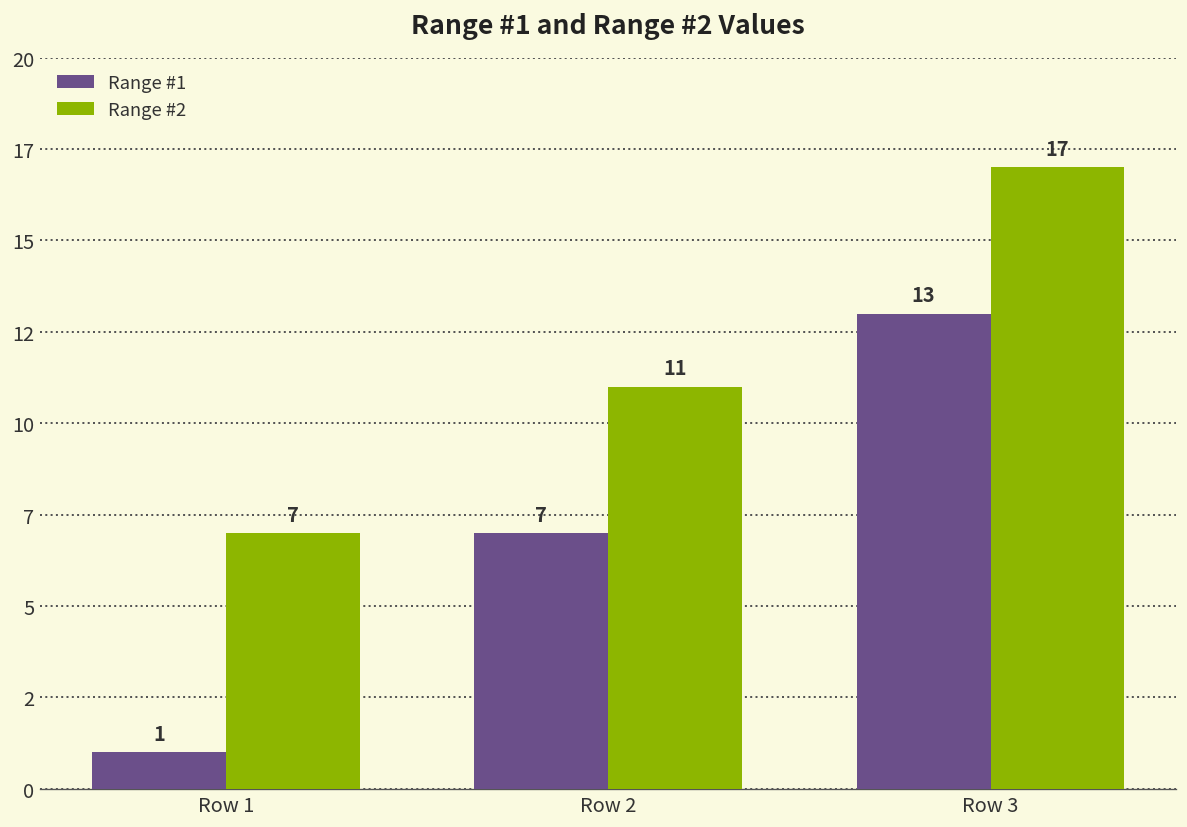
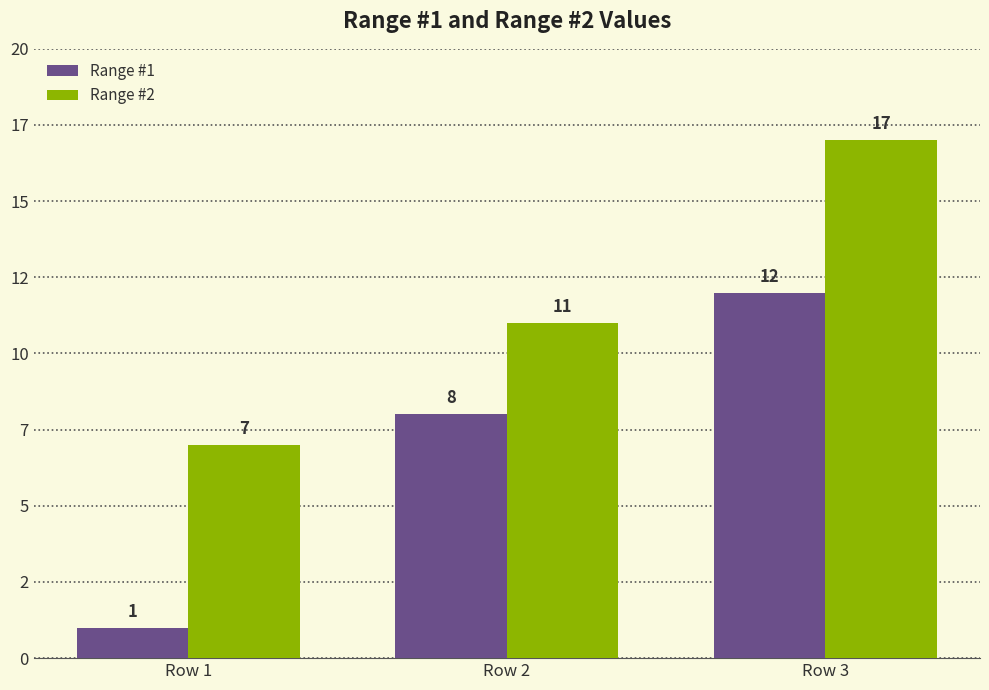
  {
    "Range #1": {
      "Row 1": 1,
-     "Row 2": 7,
-     "Row 3": 13
+     "Row 2": 8,
+     "Row 3": 12
    },
    "Range #2": {
      "Row 1": 7,
      "Row 2": 11,
      "Row 3": 17
    }
  }
